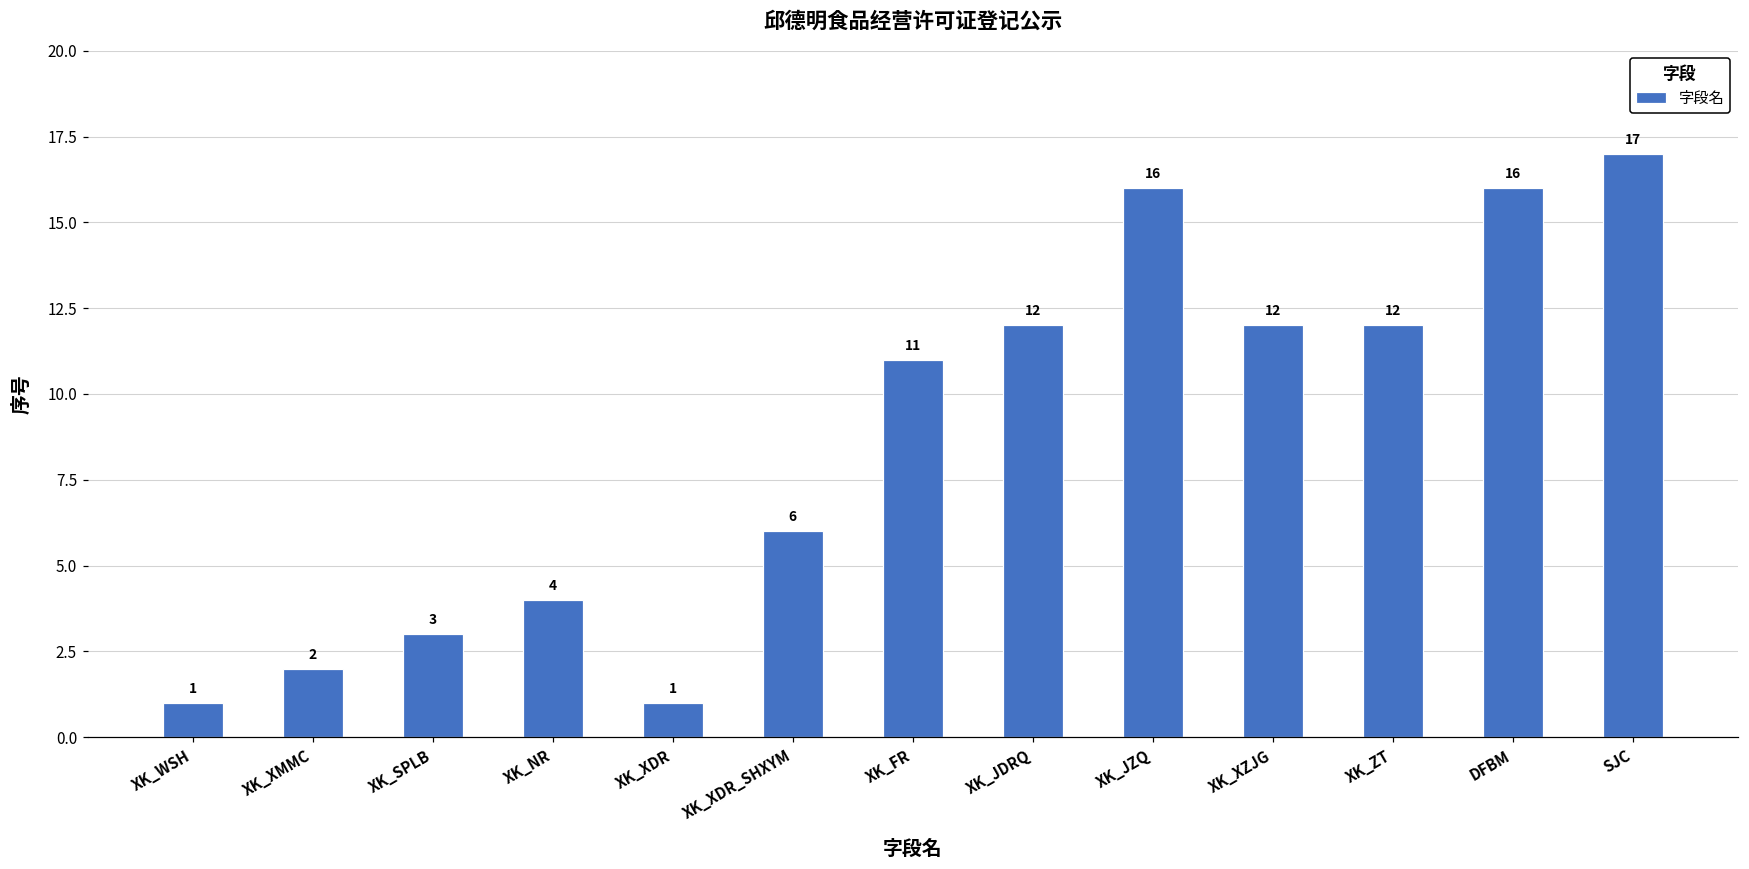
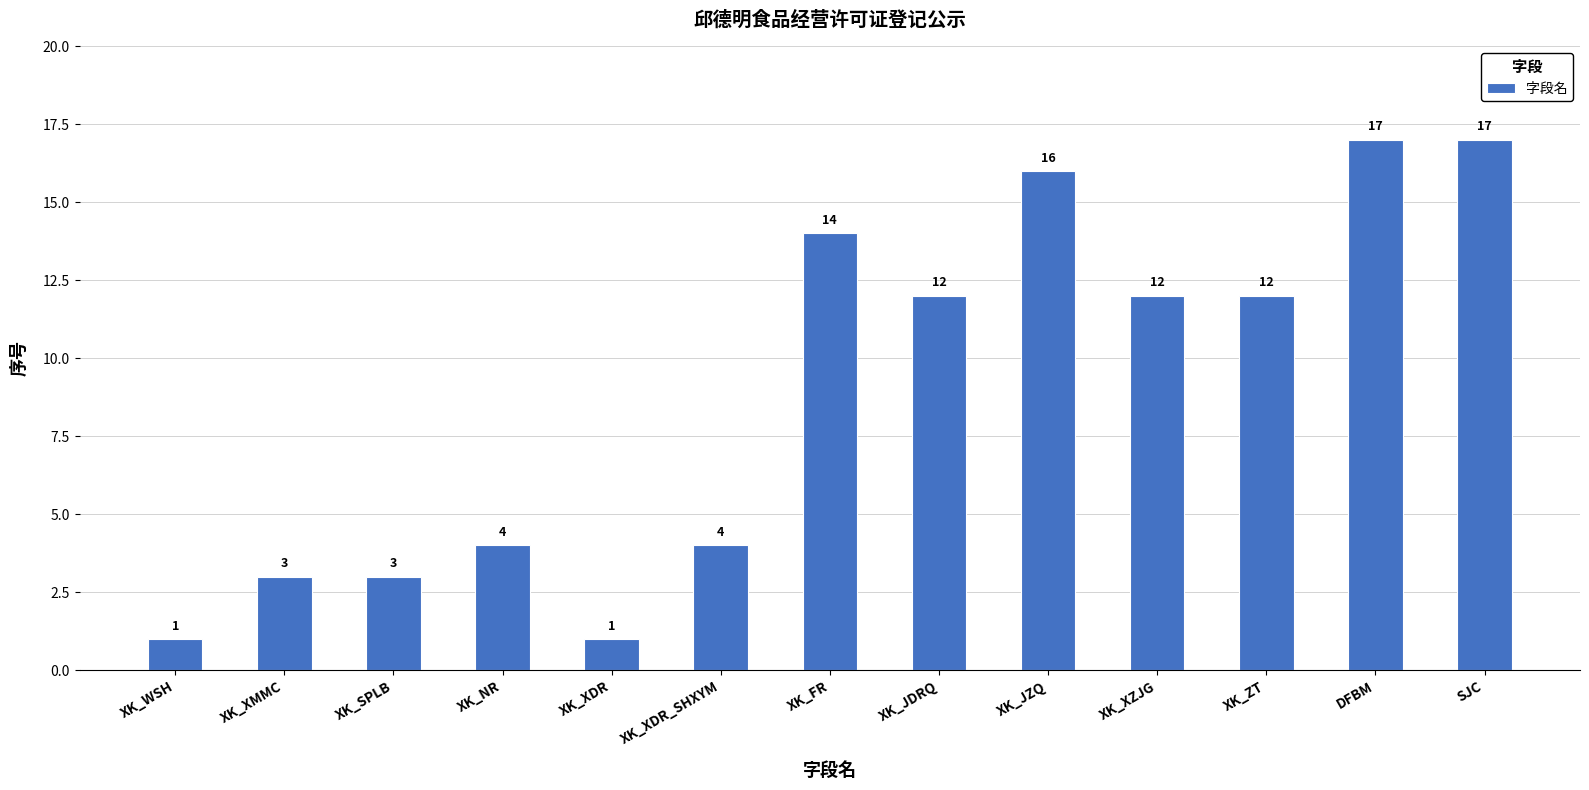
  {
    "XK_WSH": 1,
-   "XK_XMMC": 2,
+   "XK_XMMC": 3,
    "XK_SPLB": 3,
    "XK_NR": 4,
    "XK_XDR": 1,
-   "XK_XDR_SHXYM": 6,
-   "XK_FR": 11,
+   "XK_XDR_SHXYM": 4,
+   "XK_FR": 14,
    "XK_JDRQ": 12,
    "XK_JZQ": 16,
    "XK_XZJG": 12,
    "XK_ZT": 12,
-   "DFBM": 16,
+   "DFBM": 17,
    "SJC": 17
  }
